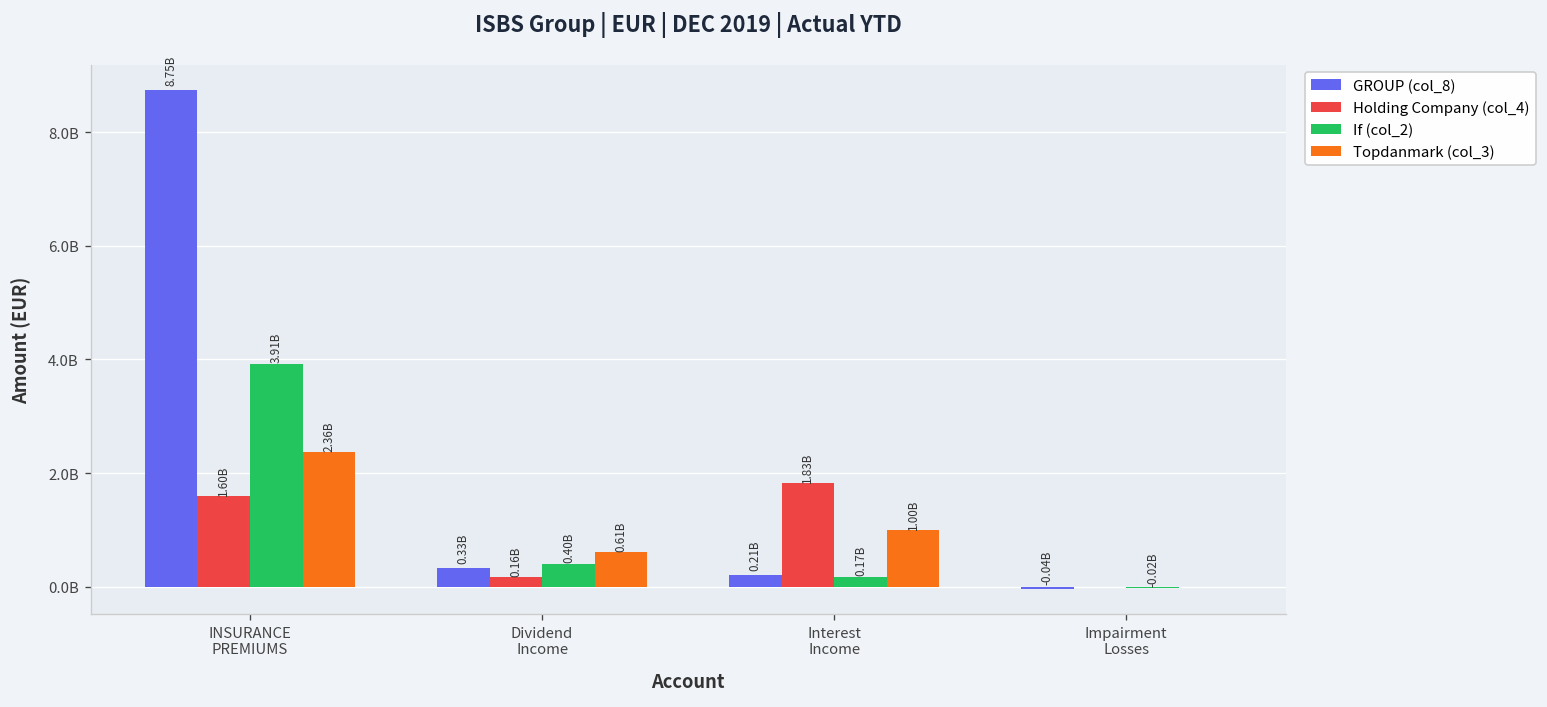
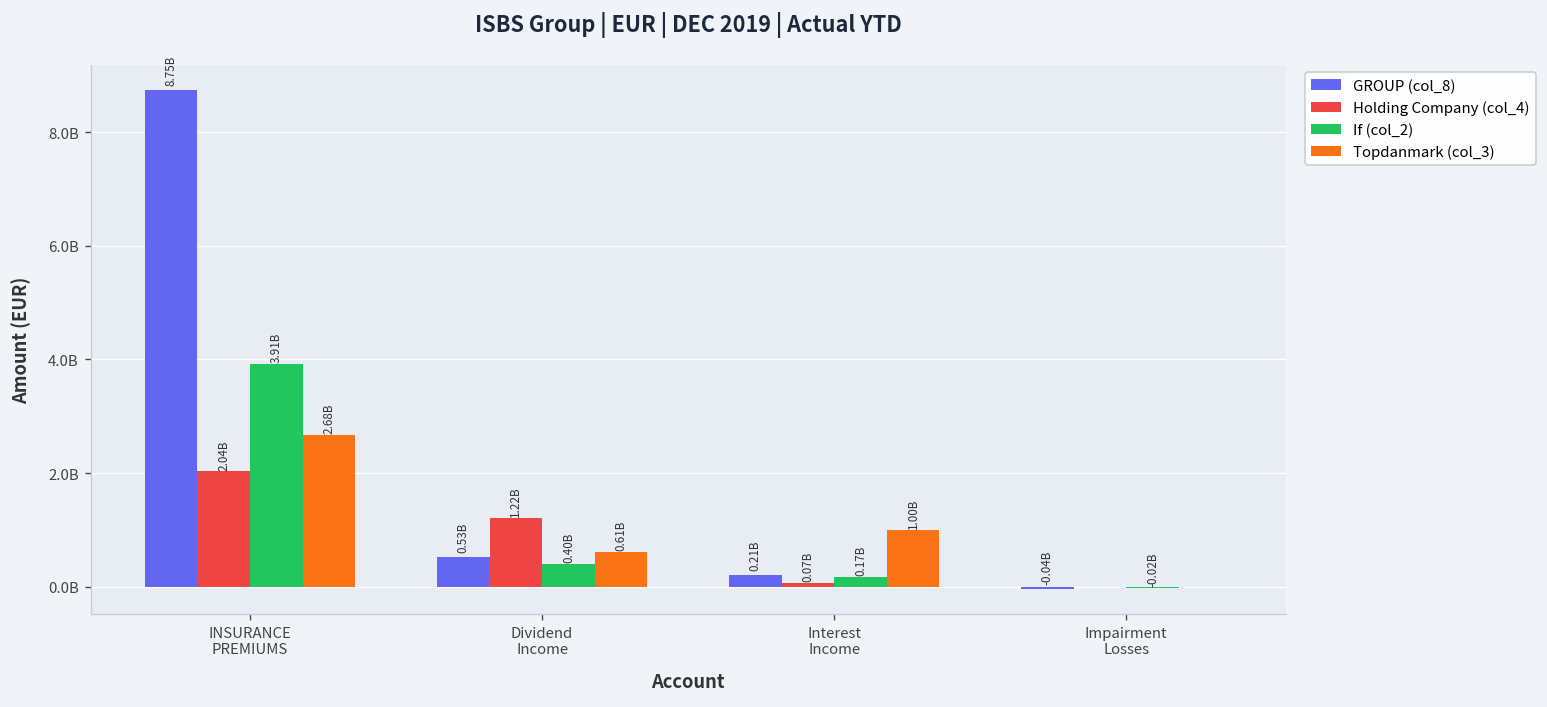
  {
    "GROUP (col_8)": {
      "INSURANCE PREMIUMS": "8.75B",
-     "Dividend Income": "0.33B",
+     "Dividend Income": "0.53B",
      "Interest Income": "0.21B",
      "Impairment Losses": "-0.04B"
    },
    "Holding Company (col_4)": {
-     "INSURANCE PREMIUMS": "1.60B",
-     "Dividend Income": "0.16B",
-     "Interest Income": "1.83B"
+     "INSURANCE PREMIUMS": "2.04B",
+     "Dividend Income": "1.22B",
+     "Interest Income": "0.07B"
    },
    "If (col_2)": {
      "INSURANCE PREMIUMS": "3.91B",
      "Dividend Income": "0.40B",
      "Interest Income": "0.17B",
      "Impairment Losses": "-0.02B"
    },
    "Topdanmark (col_3)": {
-     "INSURANCE PREMIUMS": "2.36B",
+     "INSURANCE PREMIUMS": "2.68B",
      "Dividend Income": "0.61B",
      "Interest Income": "1.00B"
    }
  }
